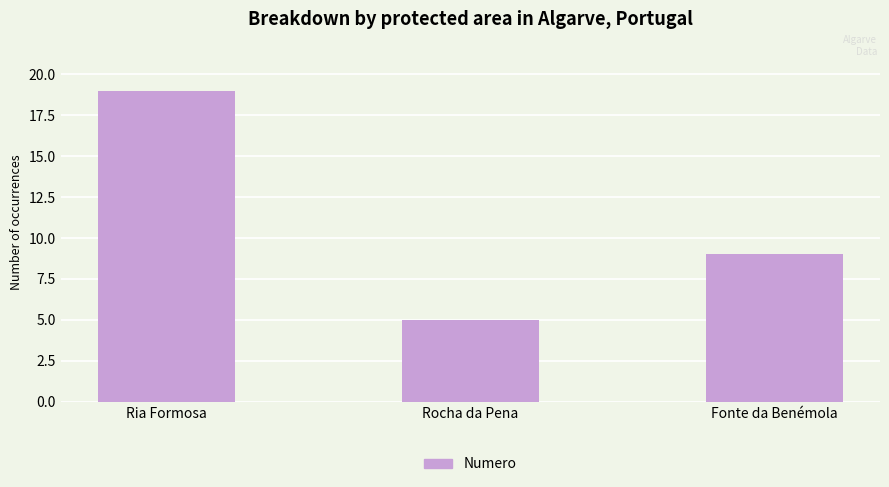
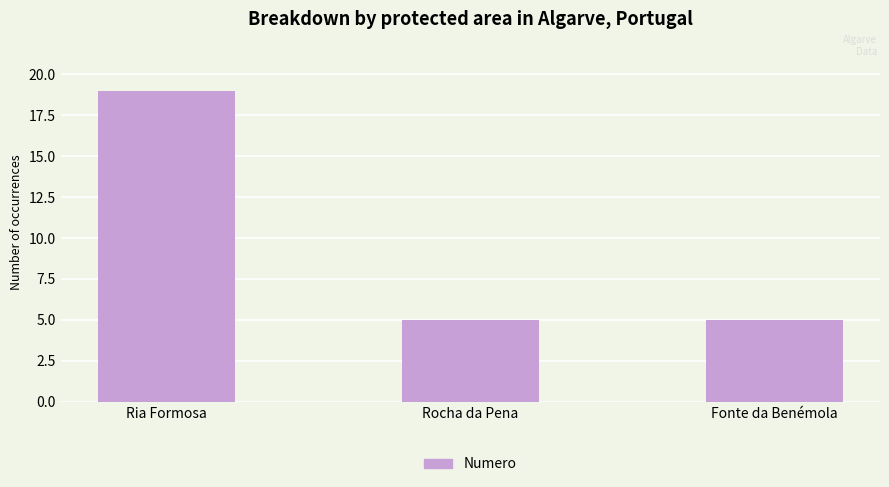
  {
    "Ria Formosa": 19,
    "Rocha da Pena": 5,
-   "Fonte da Benémola": 9
+   "Fonte da Benémola": 5
  }
